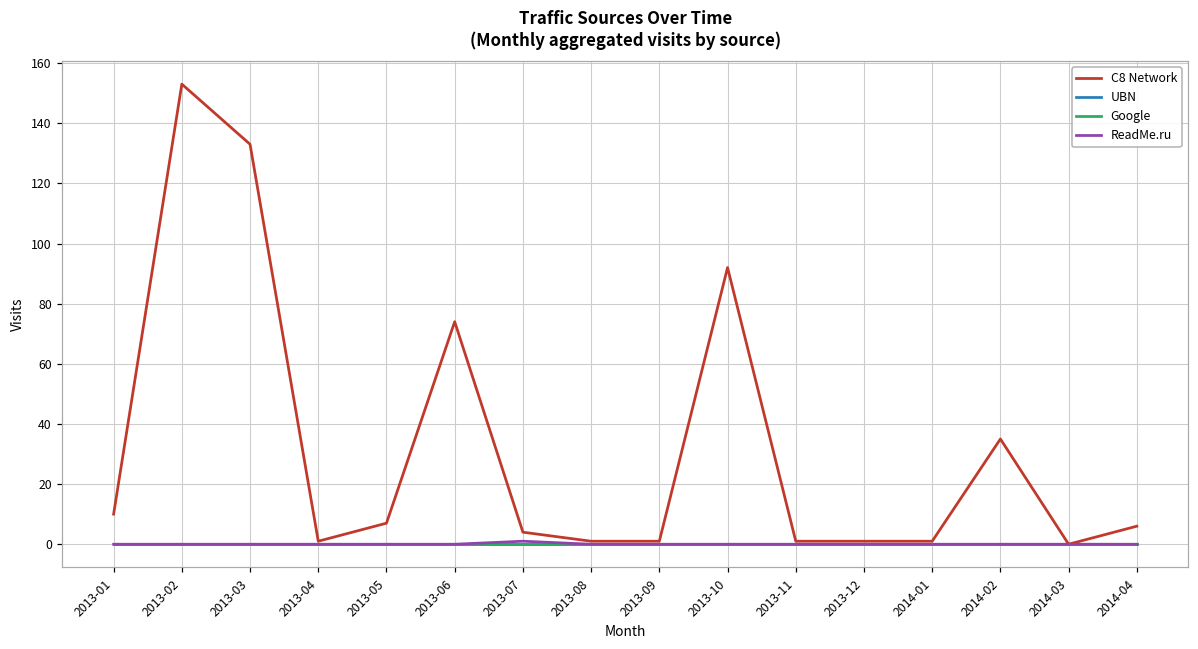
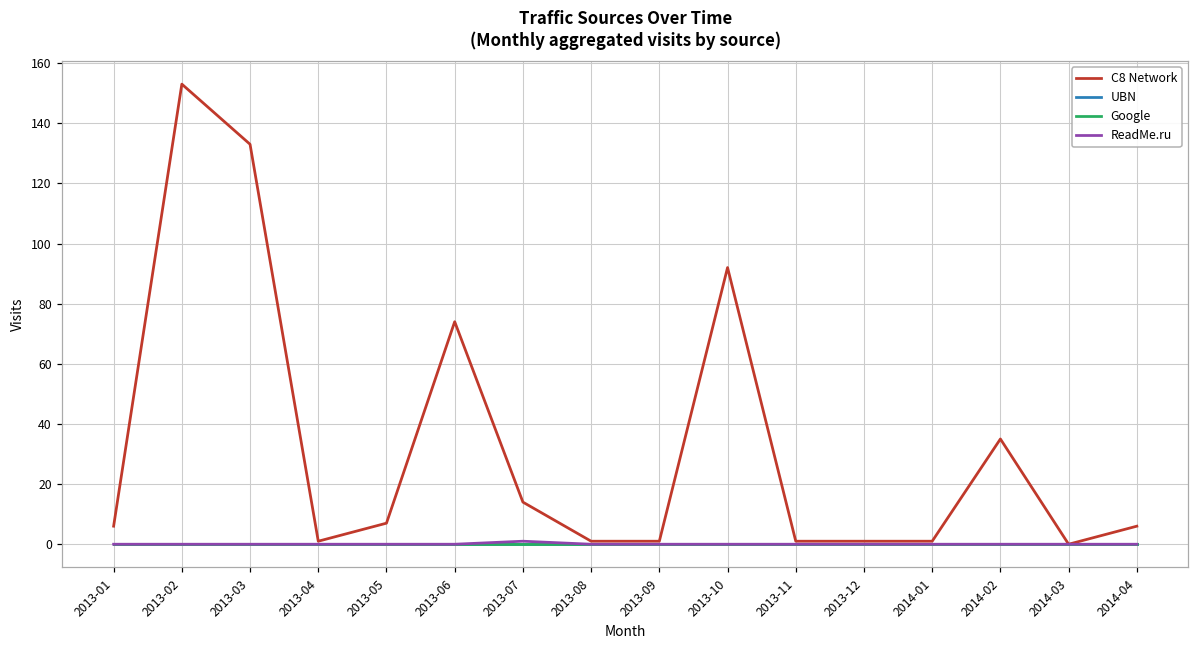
  {
    "C8 Network": {
-     "2013-01": 10,
+     "2013-01": 6,
      "2013-02": 153,
      "2013-03": 133,
      "2013-04": 1,
      "2013-05": 7,
      "2013-06": 74,
-     "2013-07": 4,
+     "2013-07": 14,
      "2013-08": 1,
      "2013-09": 1,
      "2013-10": 92,
      "2013-11": 1,
      "2013-12": 1,
      "2014-01": 1,
      "2014-02": 35,
      "2014-04": 6
    },
    "Google": {
      "2013-07": 0
    },
    "ReadMe.ru": {
      "2013-07": 1
    }
  }
